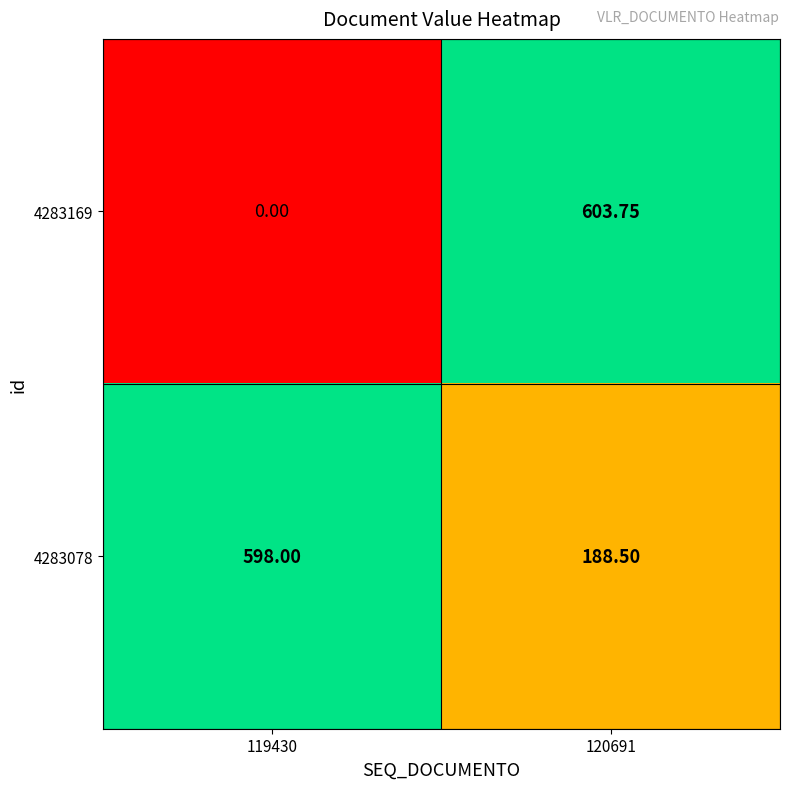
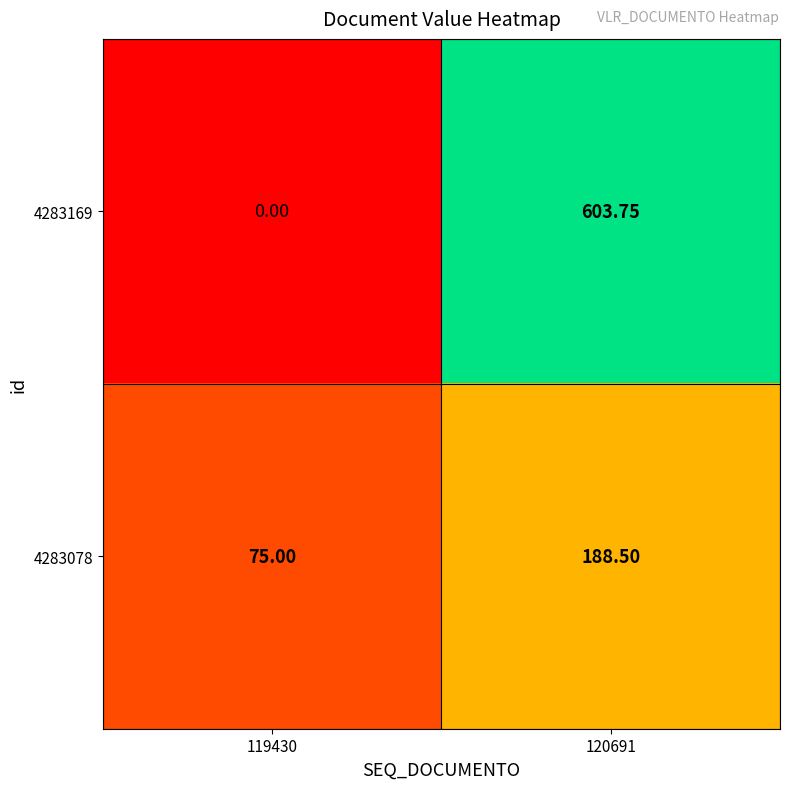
  {
    "4283169": {
      "119430": 0.00,
      "120691": 603.75
    },
    "4283078": {
-     "119430": 598.00,
+     "119430": 75.00,
      "120691": 188.50
    }
  }
